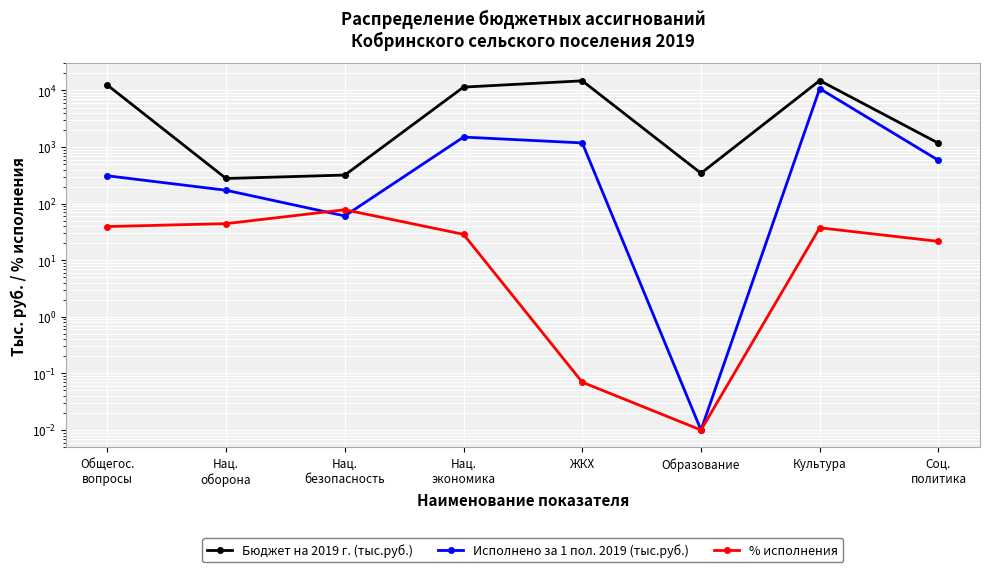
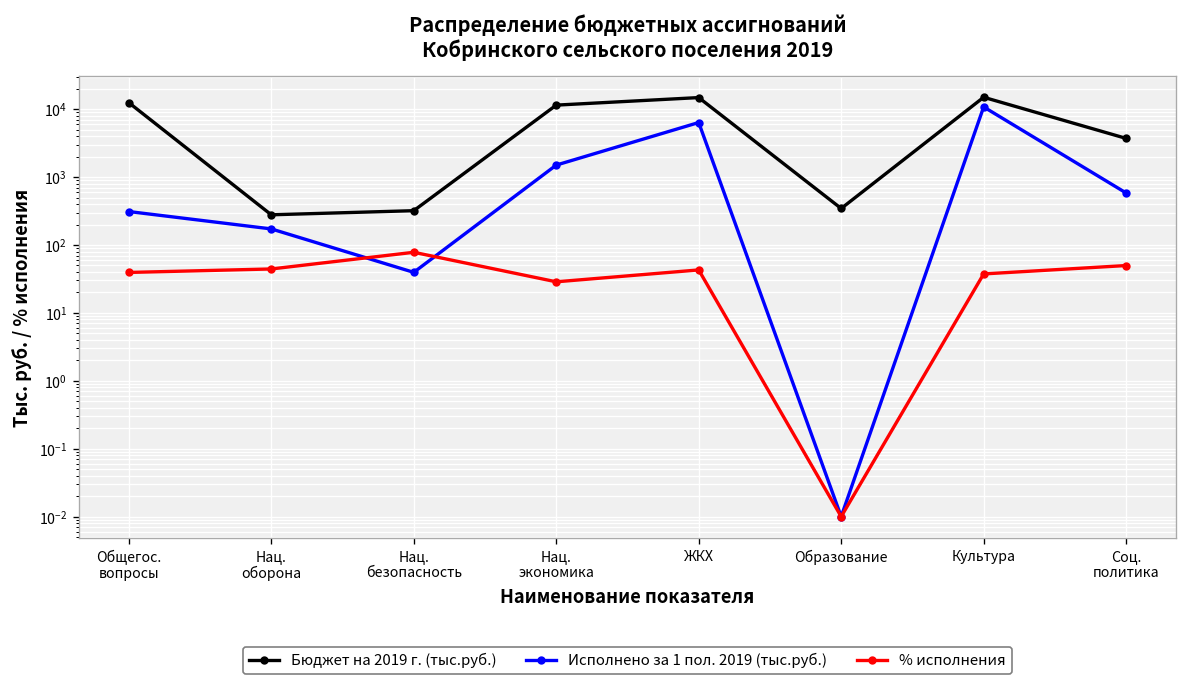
  {
    "Бюджет на 2019 г. (тыс.руб.)": {
      "Общегос. вопросы": 12000,
      "Нац. оборона": 300,
      "Нац. безопасность": 300,
      "Нац. экономика": 11000,
      "ЖКХ": 15000,
      "Образование": 300,
      "Культура": 15000,
-     "Соц. политика": 1200
+     "Соц. политика": 4000
    },
    "Исполнено за 1 пол. 2019 (тыс.руб.)": {
      "Общегос. вопросы": 300,
      "Нац. оборона": 170,
-     "Нац. безопасность": 60,
+     "Нац. безопасность": 40,
      "Нац. экономика": 1500,
-     "ЖКХ": 1200,
+     "ЖКХ": 6000,
      "Культура": 11000,
      "Соц. политика": 600
    },
    "% исполнения": {
      "Общегос. вопросы": 40,
      "Нац. оборона": 40,
      "Нац. безопасность": 80,
      "Нац. экономика": 30,
-     "ЖКХ": 0.07,
+     "ЖКХ": 40,
      "Культура": 40,
-     "Соц. политика": 22
+     "Соц. политика": 50
    }
  }
